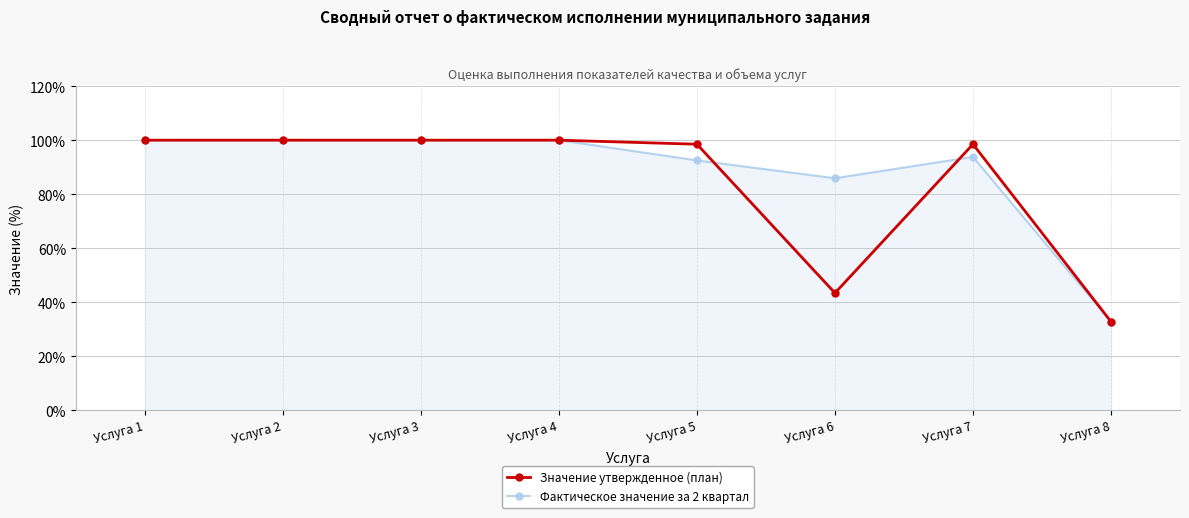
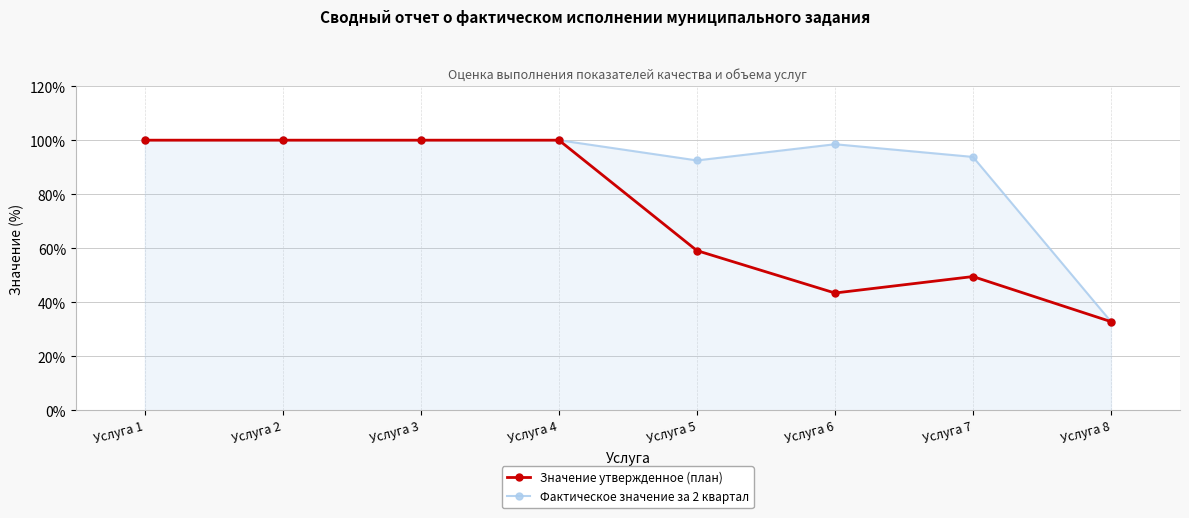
  {
    "Значение утвержденное (план)": {
-     "Услуга 5": "99%",
+     "Услуга 5": "59%",
      "Услуга 6": "43%",
-     "Услуга 7": "99%"
+     "Услуга 7": "50%"
    },
    "Фактическое значение за 2 квартал": {
      "Услуга 5": "93%",
-     "Услуга 6": "86%",
+     "Услуга 6": "99%",
      "Услуга 7": "94%"
    }
  }
